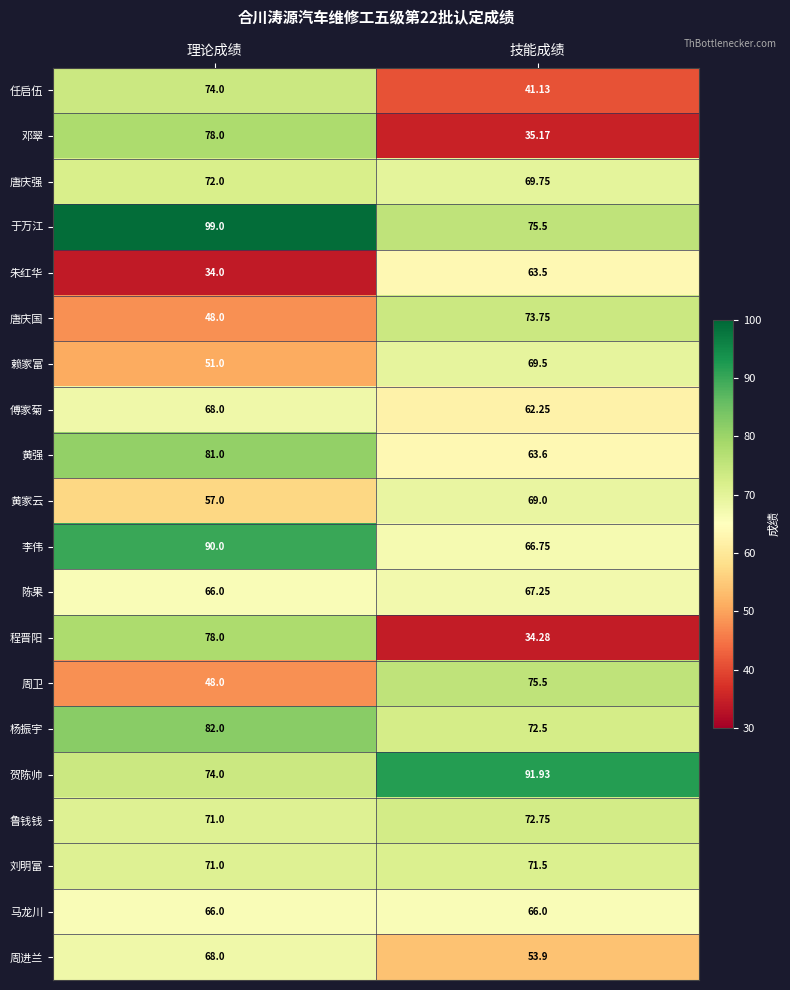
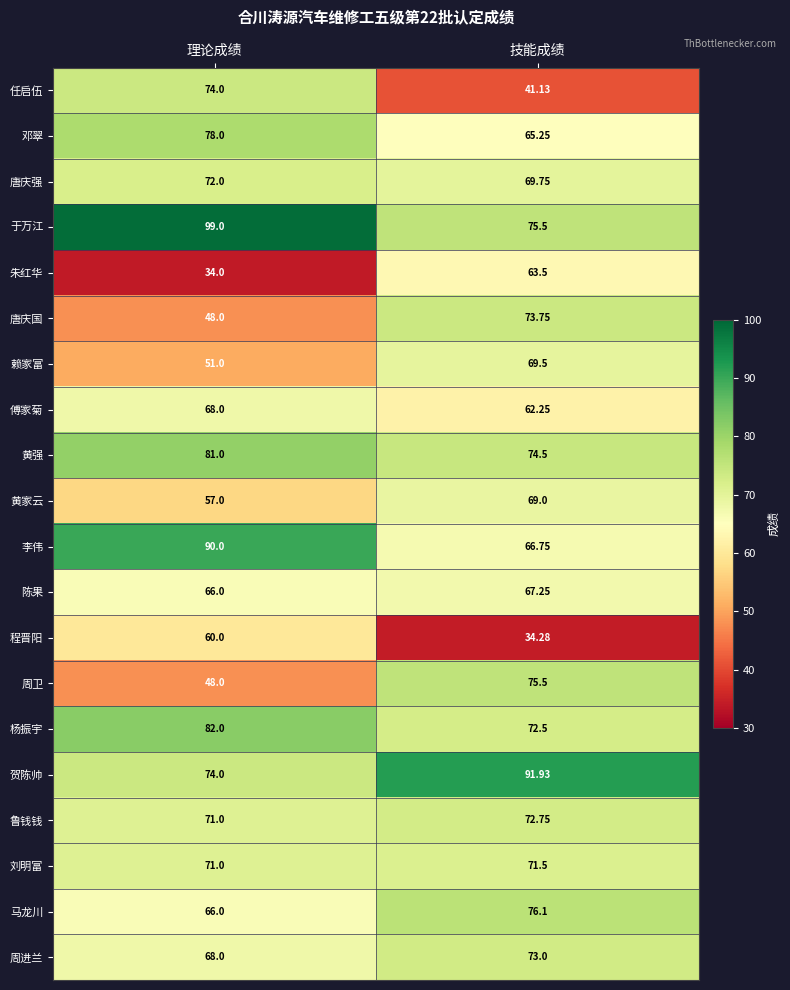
  {
    "任启伍": {
      "理论成绩": 74.0,
      "技能成绩": 41.13
    },
    "邓翠": {
      "理论成绩": 78.0,
-     "技能成绩": 35.17
+     "技能成绩": 65.25
    },
    "唐庆强": {
      "理论成绩": 72.0,
      "技能成绩": 69.75
    },
    "于万江": {
      "理论成绩": 99.0,
      "技能成绩": 75.5
    },
    "朱红华": {
      "理论成绩": 34.0,
      "技能成绩": 63.5
    },
    "唐庆国": {
      "理论成绩": 48.0,
      "技能成绩": 73.75
    },
    "赖家富": {
      "理论成绩": 51.0,
      "技能成绩": 69.5
    },
    "傅家菊": {
      "理论成绩": 68.0,
      "技能成绩": 62.25
    },
    "黄强": {
      "理论成绩": 81.0,
-     "技能成绩": 63.6
+     "技能成绩": 74.5
    },
    "黄家云": {
      "理论成绩": 57.0,
      "技能成绩": 69.0
    },
    "李伟": {
      "理论成绩": 90.0,
      "技能成绩": 66.75
    },
    "陈果": {
      "理论成绩": 66.0,
      "技能成绩": 67.25
    },
    "程晋阳": {
-     "理论成绩": 78.0,
+     "理论成绩": 60.0,
      "技能成绩": 34.28
    },
    "周卫": {
      "理论成绩": 48.0,
      "技能成绩": 75.5
    },
    "杨振宇": {
      "理论成绩": 82.0,
      "技能成绩": 72.5
    },
    "贺陈帅": {
      "理论成绩": 74.0,
      "技能成绩": 91.93
    },
    "鲁钱钱": {
      "理论成绩": 71.0,
      "技能成绩": 72.75
    },
    "刘明富": {
      "理论成绩": 71.0,
      "技能成绩": 71.5
    },
    "马龙川": {
      "理论成绩": 66.0,
-     "技能成绩": 66.0
+     "技能成绩": 76.1
    },
    "周进兰": {
      "理论成绩": 68.0,
-     "技能成绩": 53.9
+     "技能成绩": 73.0
    }
  }
